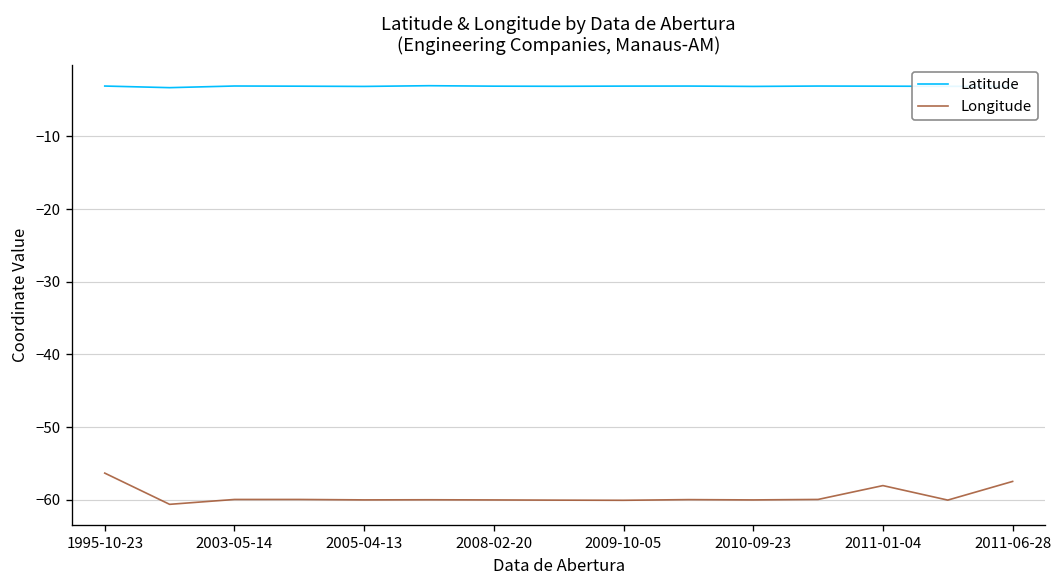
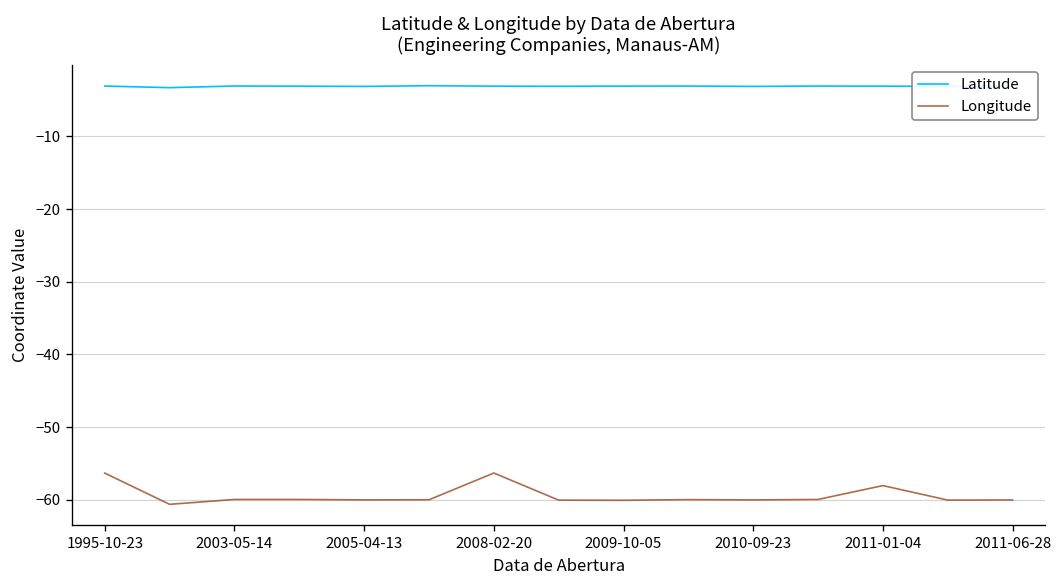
  {
    "Latitude": {
      "1995-10-23": -3,
      "2008-02-20": -3
    },
    "Longitude": {
      "1995-10-23": -56,
-     "2008-02-20": -60,
-     "2011-06-28": -57
+     "2008-02-20": -56,
+     "2011-06-28": -60
    }
  }
